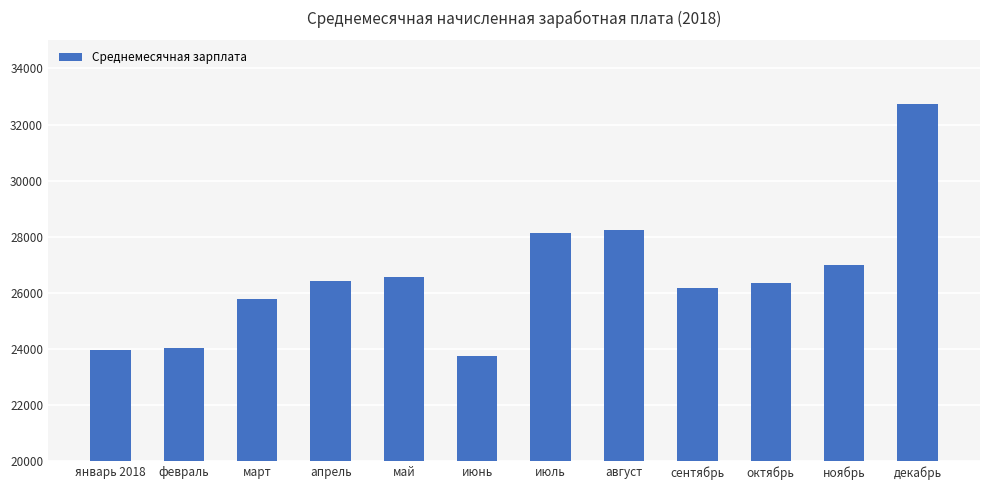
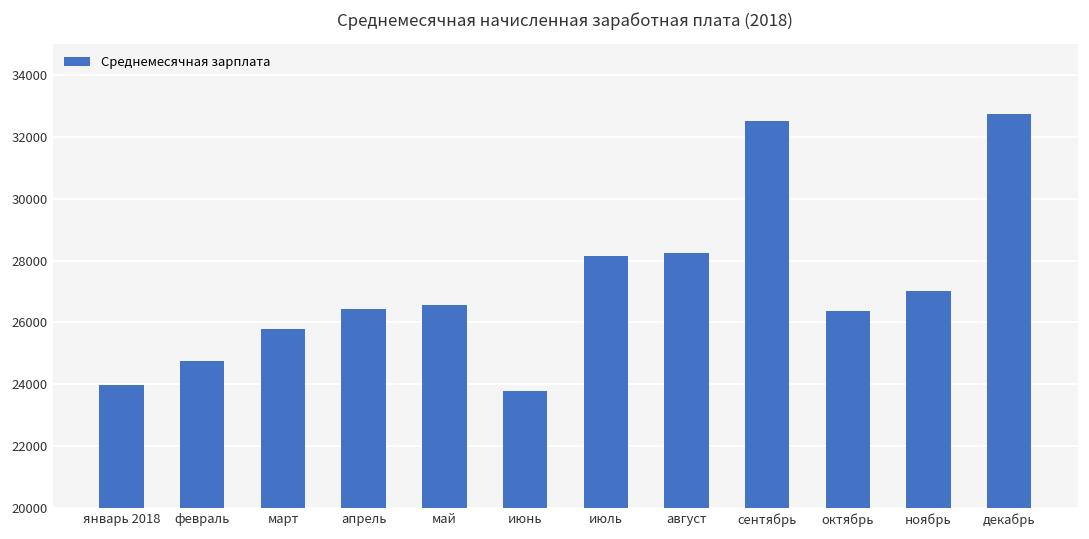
  {
    "январь 2018": 24000,
-   "февраль": 24000,
+   "февраль": 24800,
    "март": 25800,
    "апрель": 26400,
    "май": 26600,
    "июнь": 23800,
    "июль": 28200,
    "август": 28200,
-   "сентябрь": 26200,
+   "сентябрь": 32500,
    "октябрь": 26400,
    "ноябрь": 27000,
    "декабрь": 32700
  }
